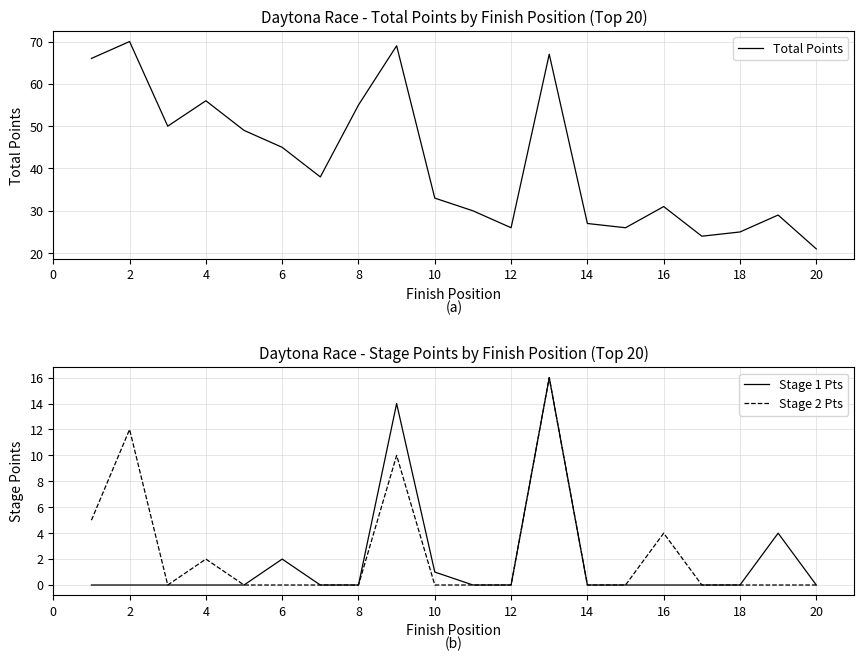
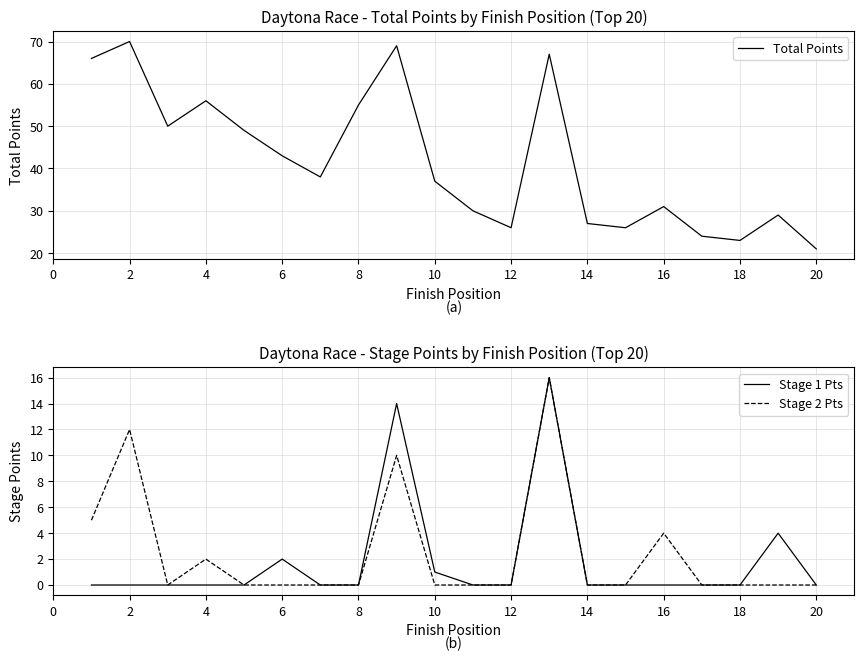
  {
    "Daytona Race - Total Points by Finish Position (Top 20)": {
      "2": 70,
      "4": 56,
-     "6": 45,
+     "6": 43,
      "8": 55,
-     "10": 33,
+     "10": 37,
      "12": 26,
      "14": 27,
      "16": 31,
-     "18": 25,
+     "18": 23,
      "20": 21
    }
  }
